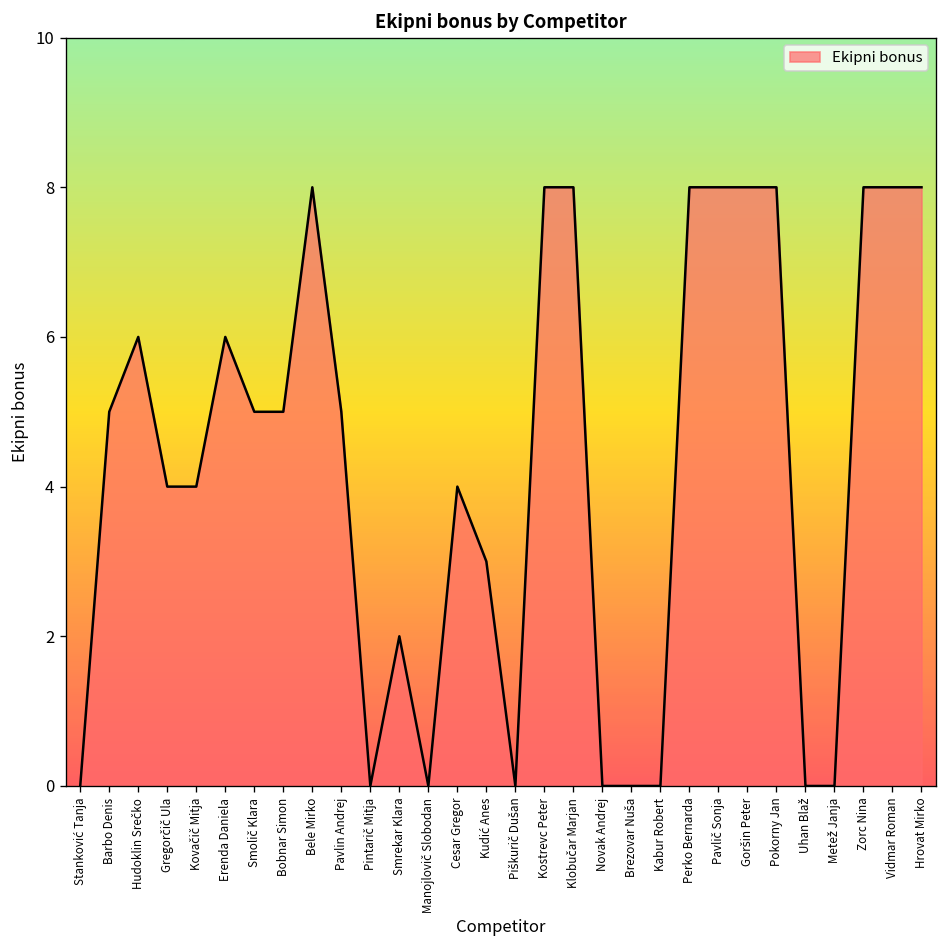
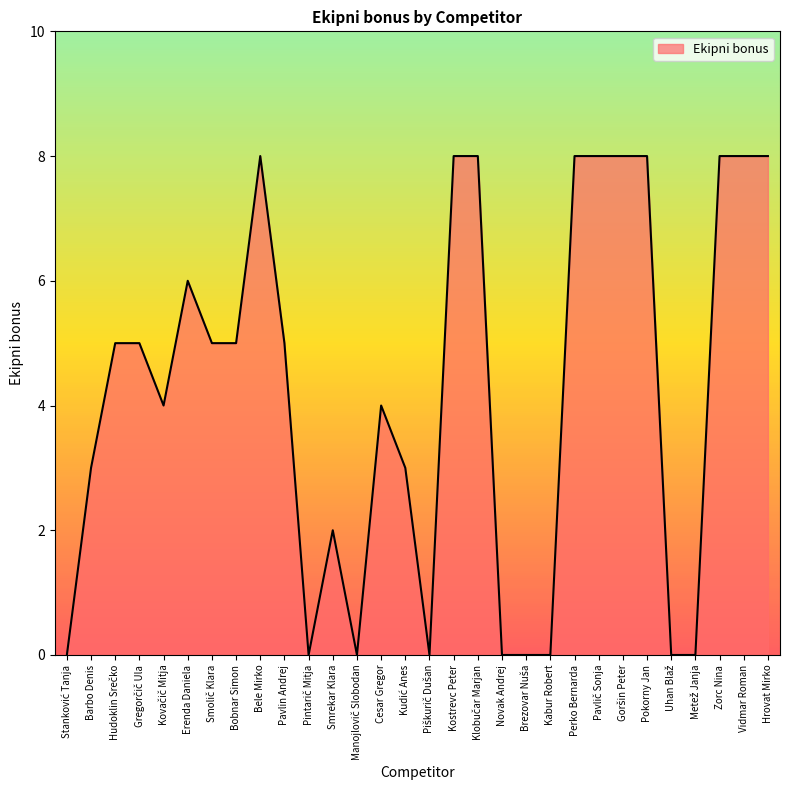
  {
    "Stanković Tanja": 0,
-   "Barbo Denis": 5,
-   "Hudoklin Srečko": 6,
-   "Gregorčič Ula": 4,
+   "Barbo Denis": 3,
+   "Hudoklin Srečko": 5,
+   "Gregorčič Ula": 5,
    "Kovačič Mitja": 4,
    "Erenda Daniela": 6,
    "Smolič Klara": 5,
    "Bobnar Simon": 5,
    "Bele Mirko": 8,
    "Pavlin Andrej": 5,
    "Pintarič Mitja": 0,
    "Smrekar Klara": 2,
    "Manojlovič Slobodan": 0,
    "Cesar Gregor": 4,
    "Kudić Anes": 3,
    "Piškurič Dušan": 0,
    "Kostrevc Peter": 8,
    "Klobučar Marjan": 8,
    "Novak Andrej": 0,
    "Brezovar Nuša": 0,
    "Kabur Robert": 0,
    "Perko Bernarda": 8,
    "Pavlič Sonja": 8,
    "Goršin Peter": 8,
    "Pokorny Jan": 8,
    "Uhan Blaž": 0,
    "Metež Janja": 0,
    "Zorc Nina": 8,
    "Vidmar Roman": 8,
    "Hrovat Mirko": 8
  }
